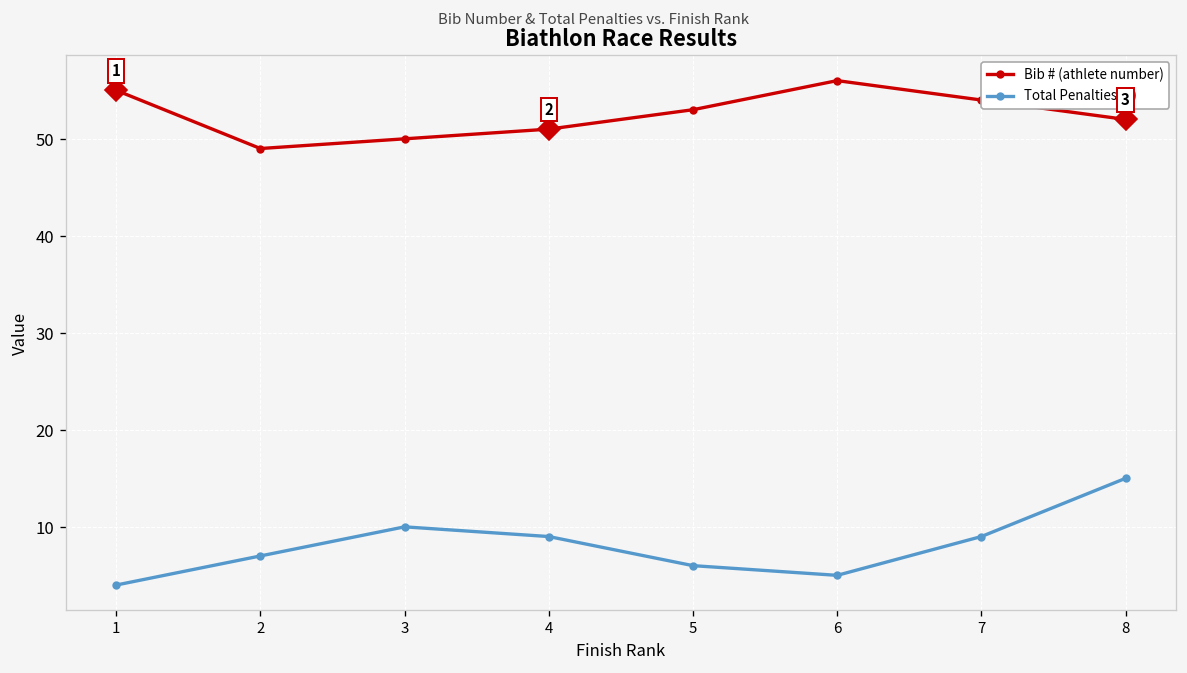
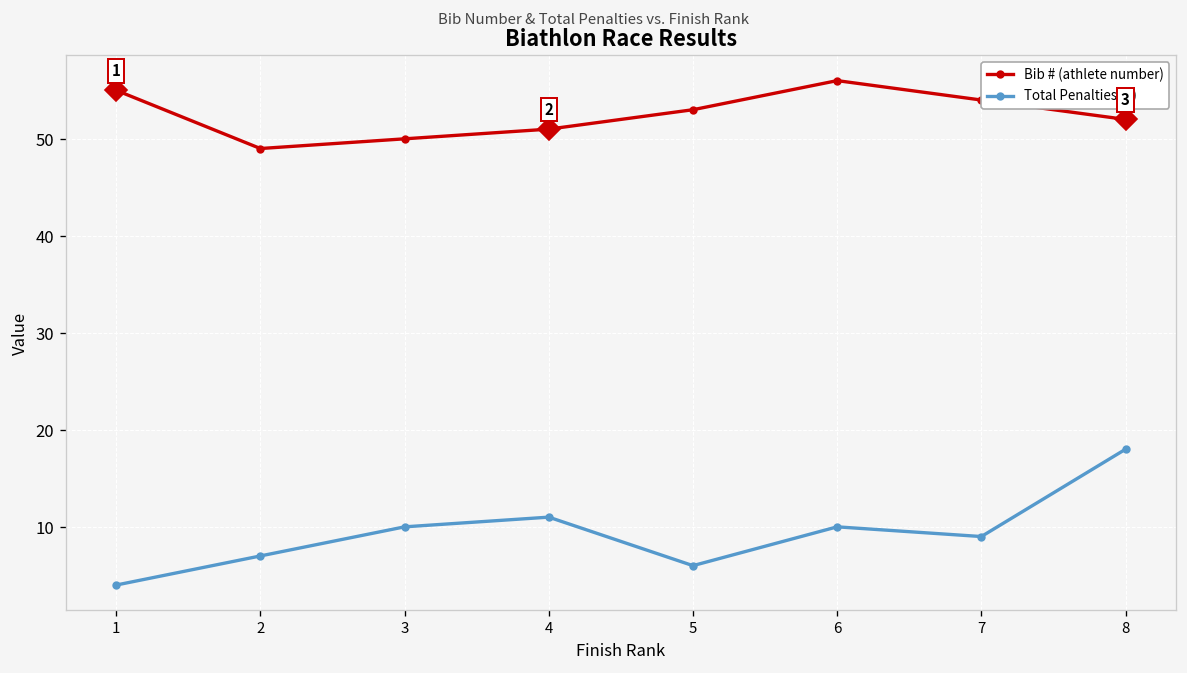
  {
    "Total Penalties (T)": {
      "1": 4,
      "2": 7,
      "3": 10,
-     "4": 9,
+     "4": 11,
      "5": 6,
-     "6": 5,
+     "6": 10,
      "7": 9,
-     "8": 15
+     "8": 18
    }
  }
